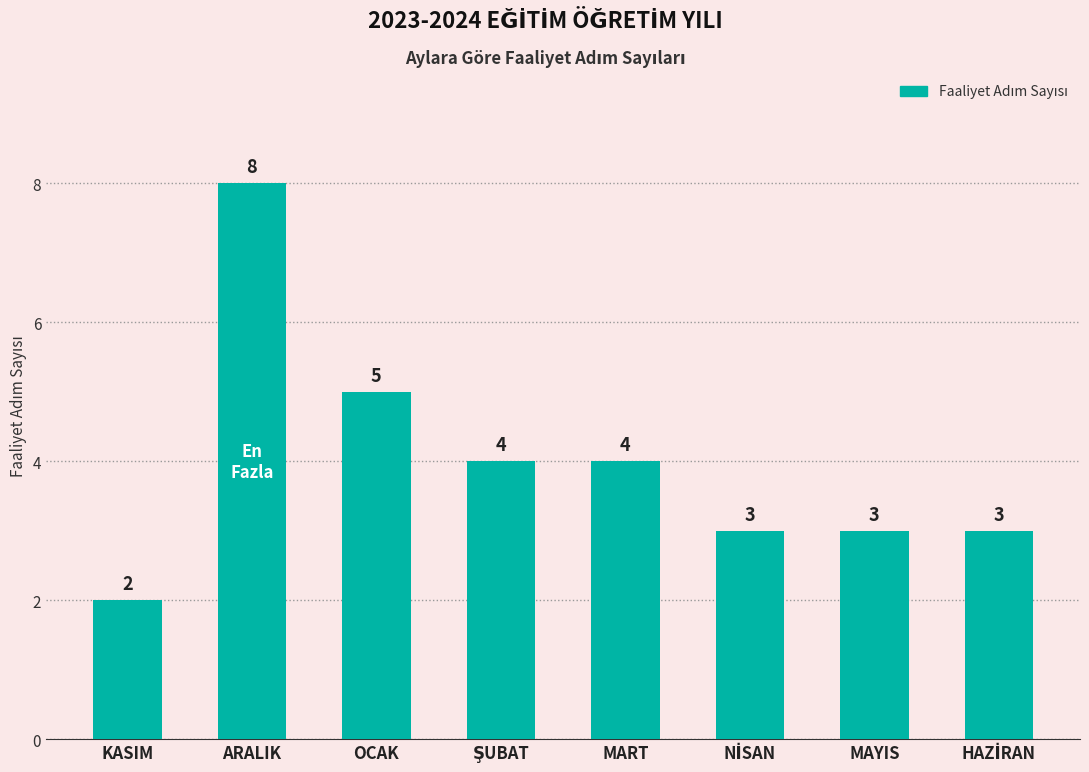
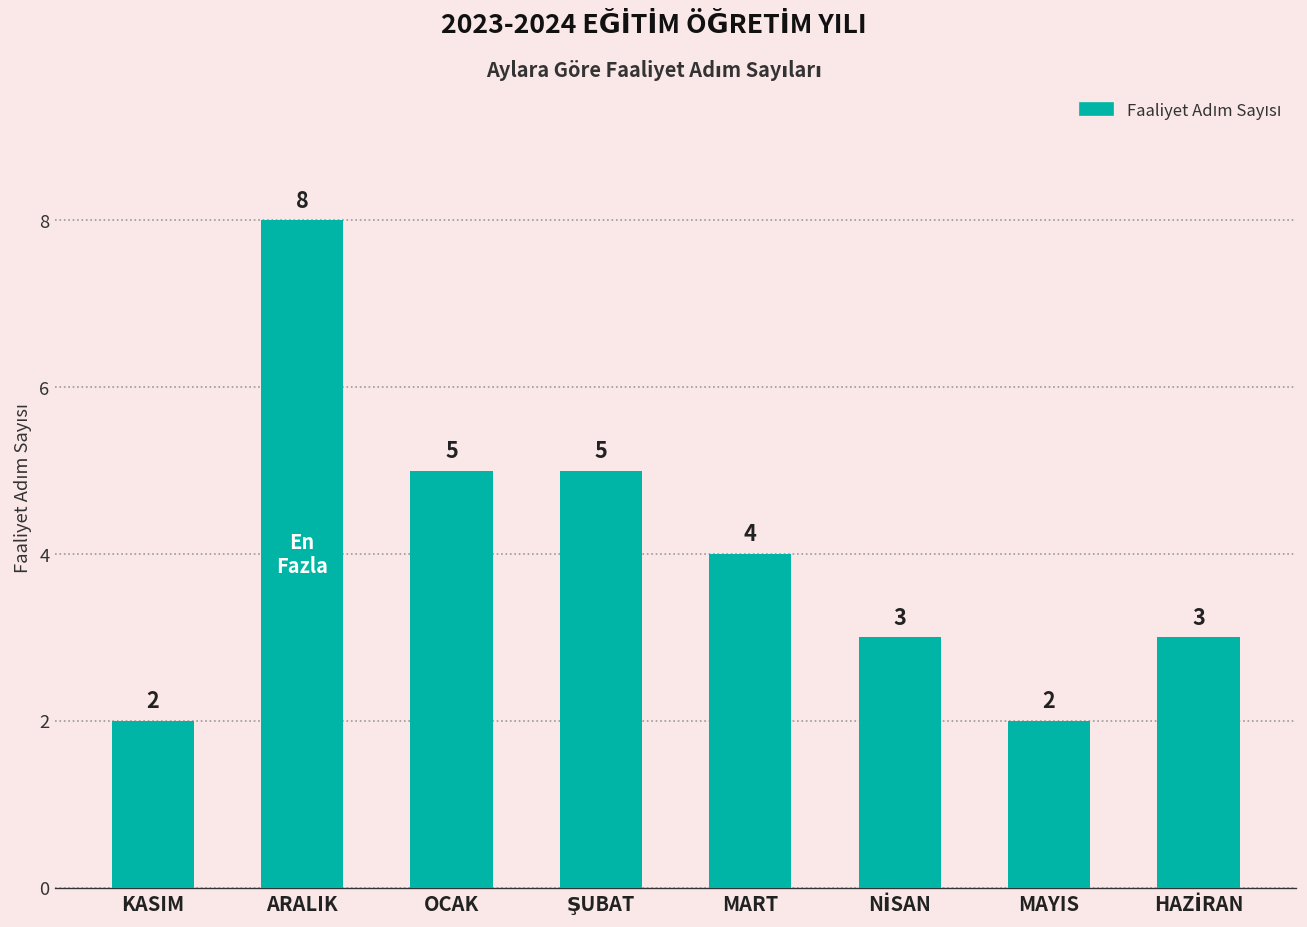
  {
    "KASIM": 2,
    "ARALIK": 8,
    "OCAK": 5,
-   "ŞUBAT": 4,
+   "ŞUBAT": 5,
    "MART": 4,
    "NİSAN": 3,
-   "MAYIS": 3,
+   "MAYIS": 2,
    "HAZİRAN": 3
  }
